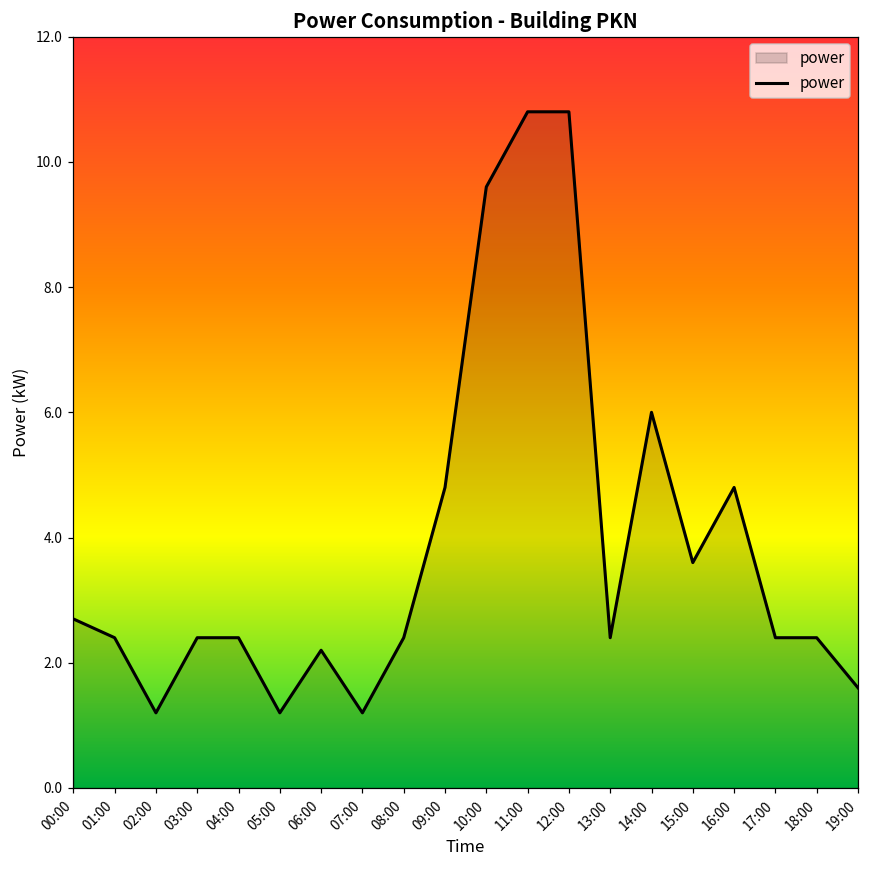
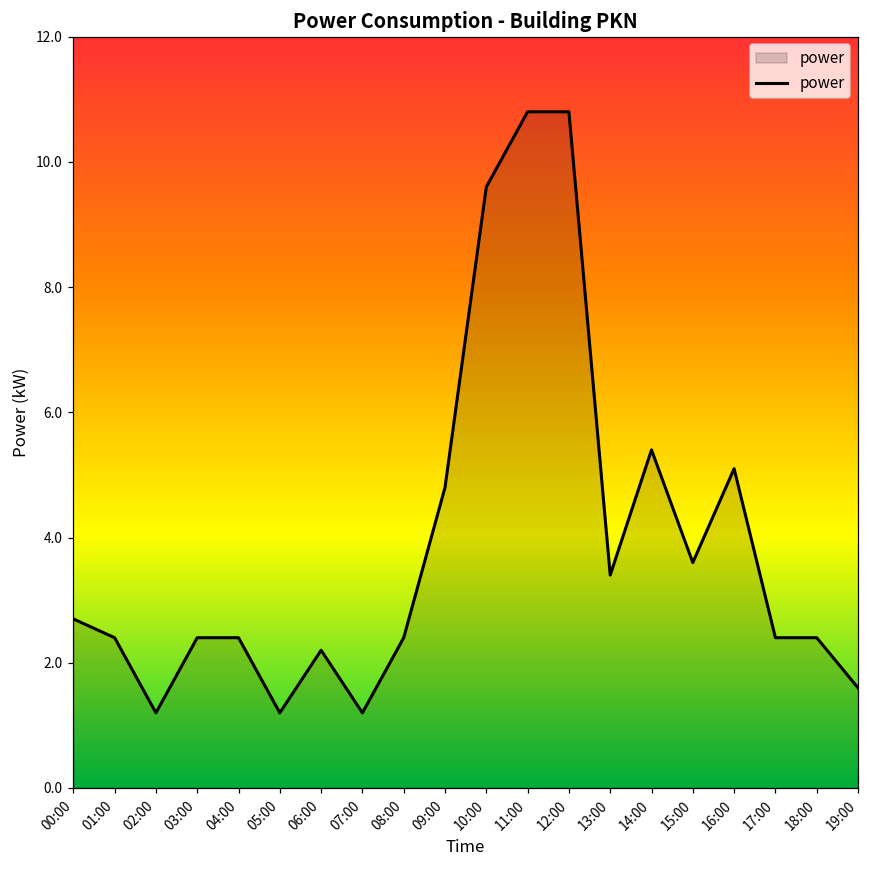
  {
    "00:00": 2.7,
    "01:00": 2.4,
    "02:00": 1.2,
    "03:00": 2.4,
    "04:00": 2.4,
    "05:00": 1.2,
    "06:00": 2.2,
    "07:00": 1.2,
    "08:00": 2.4,
    "09:00": 4.8,
    "10:00": 9.6,
    "11:00": 10.8,
    "12:00": 10.8,
-   "13:00": 2.4,
-   "14:00": 6.0,
+   "13:00": 3.4,
+   "14:00": 5.4,
    "15:00": 3.6,
-   "16:00": 4.8,
+   "16:00": 5.1,
    "17:00": 2.4,
    "18:00": 2.4,
    "19:00": 1.6
  }
